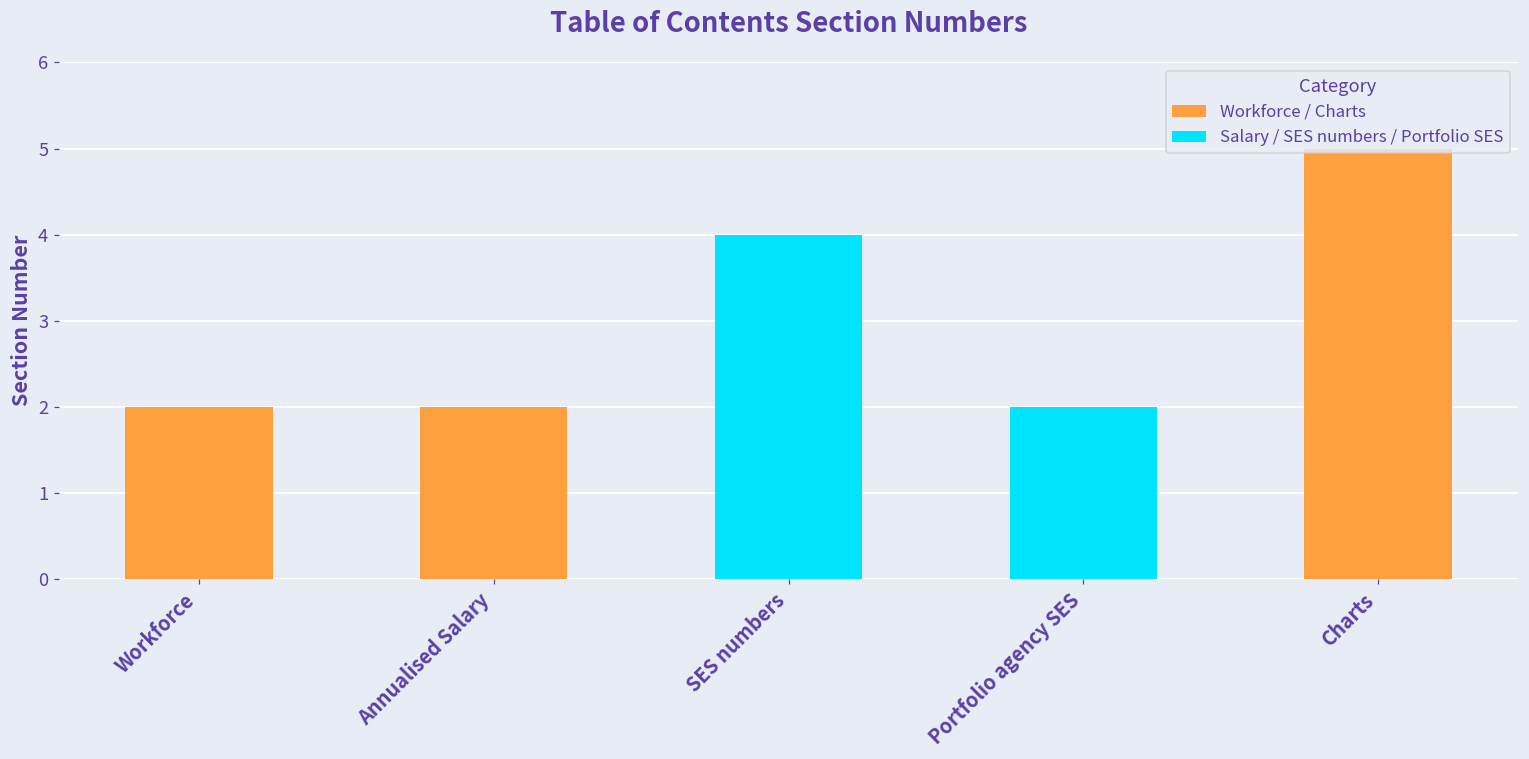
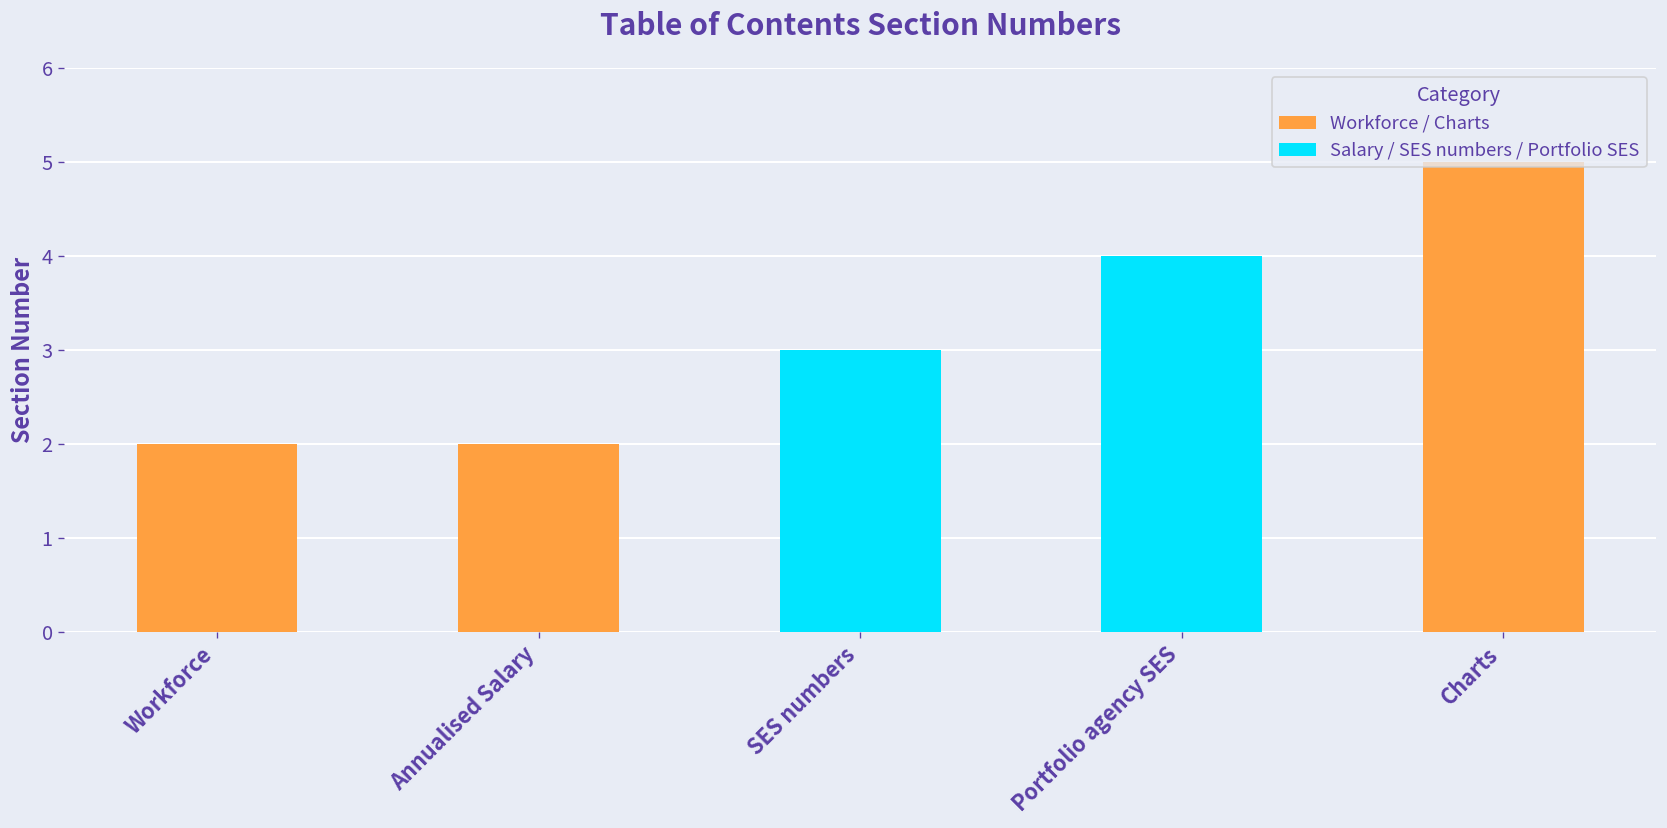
  {
    "Workforce": 2,
    "Annualised Salary": 2,
-   "SES numbers": 4,
-   "Portfolio agency SES": 2
+   "SES numbers": 3,
+   "Portfolio agency SES": 4
  }
